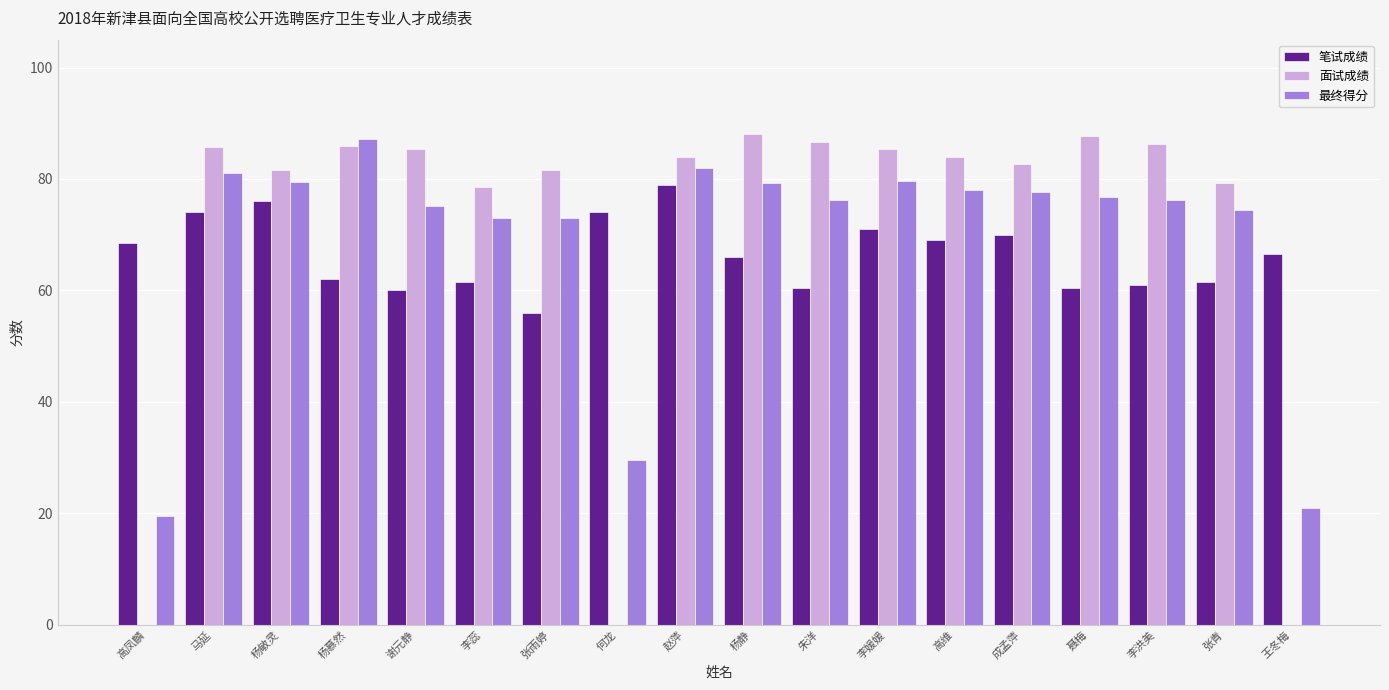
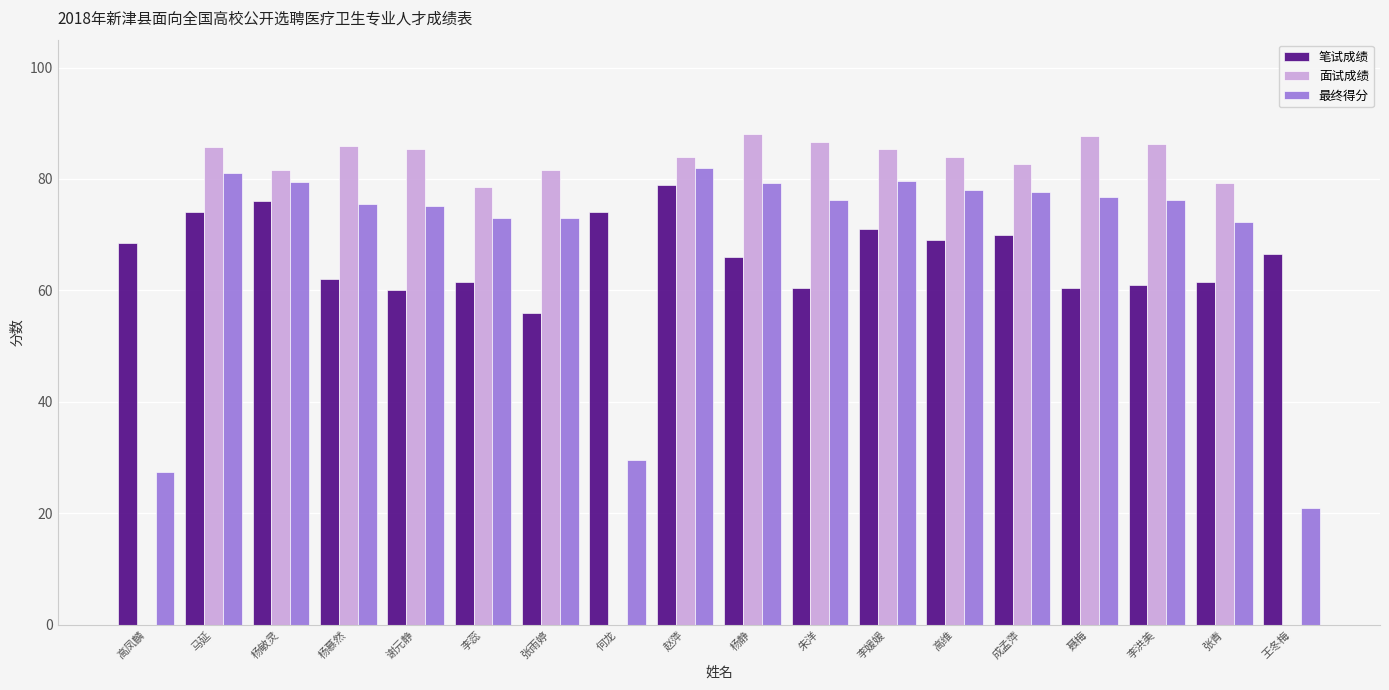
  {
    "笔试成绩": {
      "高凤麟": 69,
      "马延": 74,
      "杨敏灵": 76,
      "杨慕然": 62,
      "谢元静": 60,
      "李蕊": 62,
      "张雨婷": 56,
      "何龙": 74,
      "赵萍": 79,
      "杨静": 66,
      "朱洋": 61,
      "李媛媛": 71,
      "高维": 69,
      "成孟萍": 70,
      "聂梅": 61,
      "李洪美": 61,
      "张青": 62,
      "王冬梅": 67
    },
    "面试成绩": {
      "高凤麟": 0,
      "马延": 86,
      "杨敏灵": 82,
      "杨慕然": 86,
      "谢元静": 85,
      "李蕊": 79,
      "张雨婷": 82,
      "何龙": 0,
      "赵萍": 84,
      "杨静": 88,
      "朱洋": 87,
      "李媛媛": 85,
      "高维": 84,
      "成孟萍": 83,
      "聂梅": 88,
      "李洪美": 86,
      "张青": 79,
      "王冬梅": 0
    },
    "最终得分": {
-     "高凤麟": 20,
+     "高凤麟": 27,
      "马延": 81,
      "杨敏灵": 79,
-     "杨慕然": 87,
+     "杨慕然": 75,
      "谢元静": 75,
      "李蕊": 73,
      "张雨婷": 73,
      "何龙": 30,
      "赵萍": 82,
      "杨静": 79,
      "朱洋": 76,
      "李媛媛": 80,
      "高维": 78,
      "成孟萍": 78,
      "聂梅": 77,
      "李洪美": 76,
-     "张青": 74,
+     "张青": 72,
      "王冬梅": 21
    }
  }
